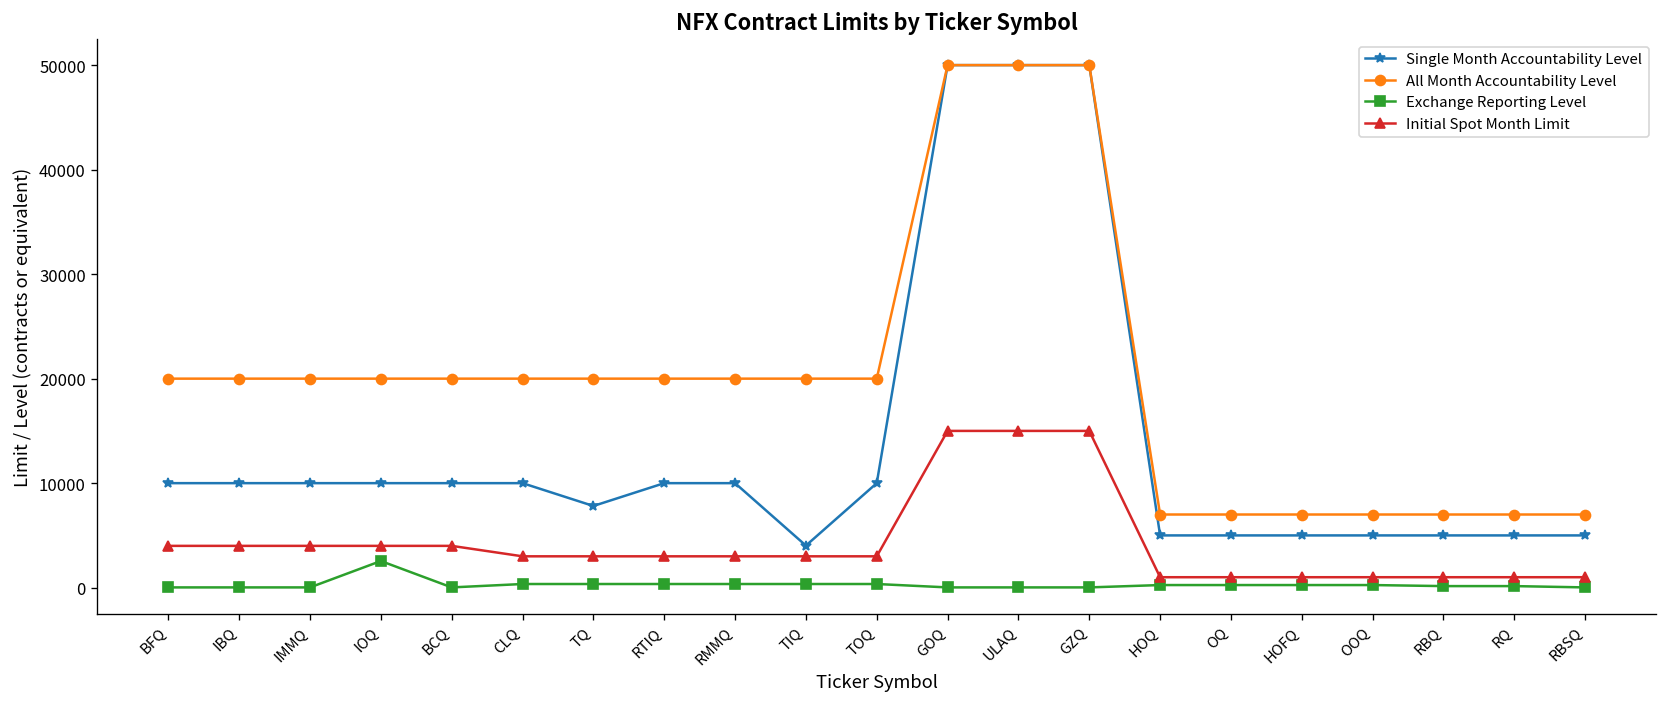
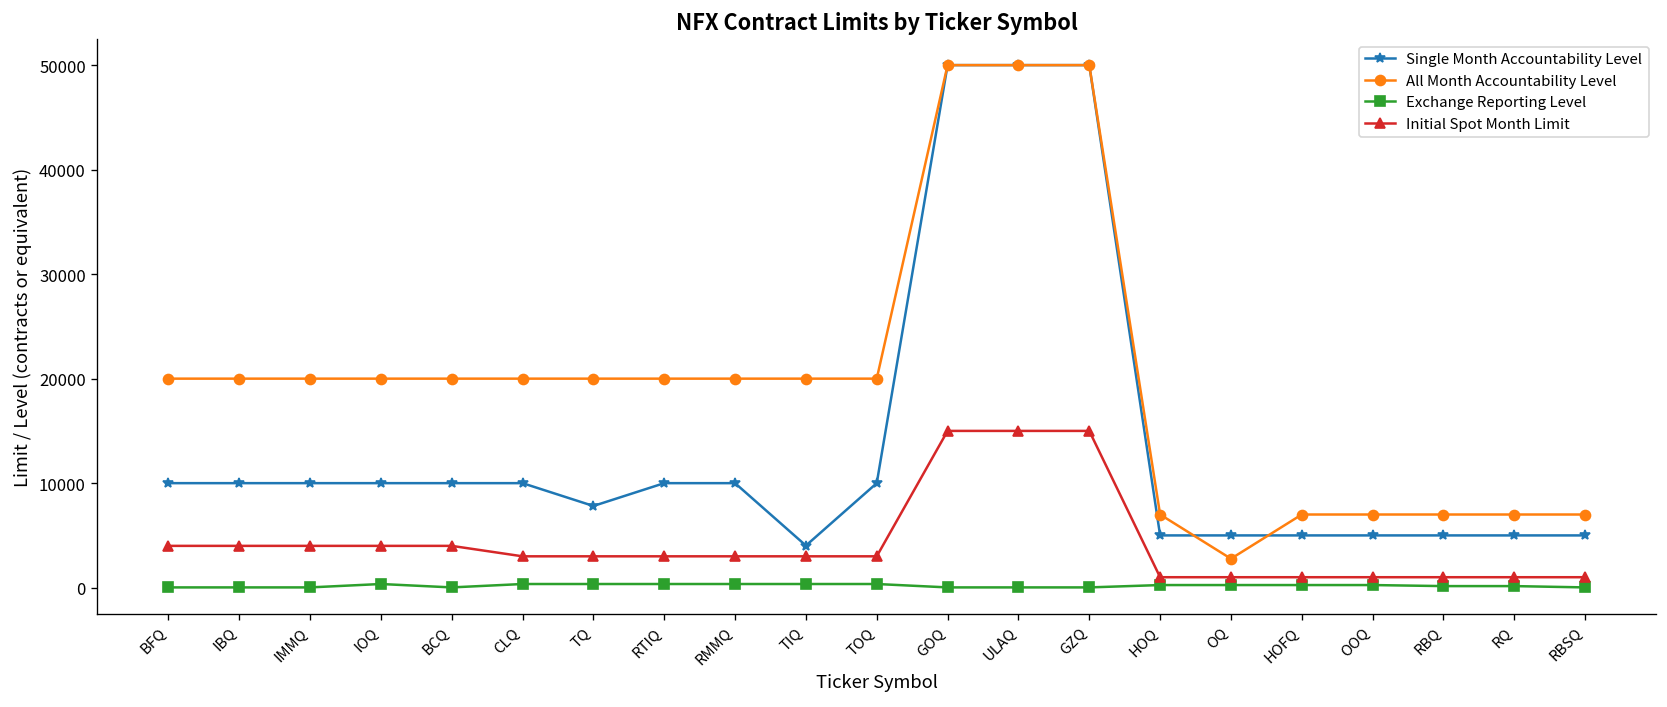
  {
    "Single Month Accountability Level": {
      "BFQ": 10000,
      "IBQ": 10000,
      "IMMQ": 10000,
      "IOQ": 10000,
      "BCQ": 10000,
      "CLQ": 10000,
      "TQ": 8000,
      "RTIQ": 10000,
      "RMMQ": 10000,
      "TIQ": 4000,
      "TOQ": 10000,
      "HOQ": 5000,
      "OQ": 5000,
      "HOFQ": 5000,
      "OOQ": 5000,
      "RBQ": 5000,
      "RQ": 5000,
      "RBSQ": 5000
    },
    "All Month Accountability Level": {
      "BFQ": 20000,
      "IBQ": 20000,
      "IMMQ": 20000,
      "IOQ": 20000,
      "BCQ": 20000,
      "CLQ": 20000,
      "TQ": 20000,
      "RTIQ": 20000,
      "RMMQ": 20000,
      "TIQ": 20000,
      "TOQ": 20000,
      "HOQ": 7000,
-     "OQ": 7000,
+     "OQ": 3000,
      "HOFQ": 7000,
      "OOQ": 7000,
      "RBQ": 7000,
      "RQ": 7000,
      "RBSQ": 7000
    },
    "Exchange Reporting Level": {
      "BFQ": 0,
      "IBQ": 0,
      "IMMQ": 0,
-     "IOQ": 3000,
+     "IOQ": 0,
      "BCQ": 0,
      "CLQ": 0,
      "TQ": 0,
      "RTIQ": 0,
      "RMMQ": 0,
      "TIQ": 0,
      "TOQ": 0,
      "GOQ": 0,
      "ULAQ": 0,
      "GZQ": 0,
      "HOQ": 0,
      "OQ": 0,
      "HOFQ": 0,
      "OOQ": 0,
      "RBQ": 0,
      "RQ": 0,
      "RBSQ": 0
    },
    "Initial Spot Month Limit": {
      "BFQ": 4000,
      "IBQ": 4000,
      "IMMQ": 4000,
      "IOQ": 4000,
      "BCQ": 4000,
      "CLQ": 3000,
      "TQ": 3000,
      "RTIQ": 3000,
      "RMMQ": 3000,
      "TIQ": 3000,
      "TOQ": 3000,
      "GOQ": 15000,
      "ULAQ": 15000,
      "GZQ": 15000,
      "HOQ": 1000,
      "OQ": 1000,
      "HOFQ": 1000,
      "OOQ": 1000,
      "RBQ": 1000,
      "RQ": 1000,
      "RBSQ": 1000
    }
  }
